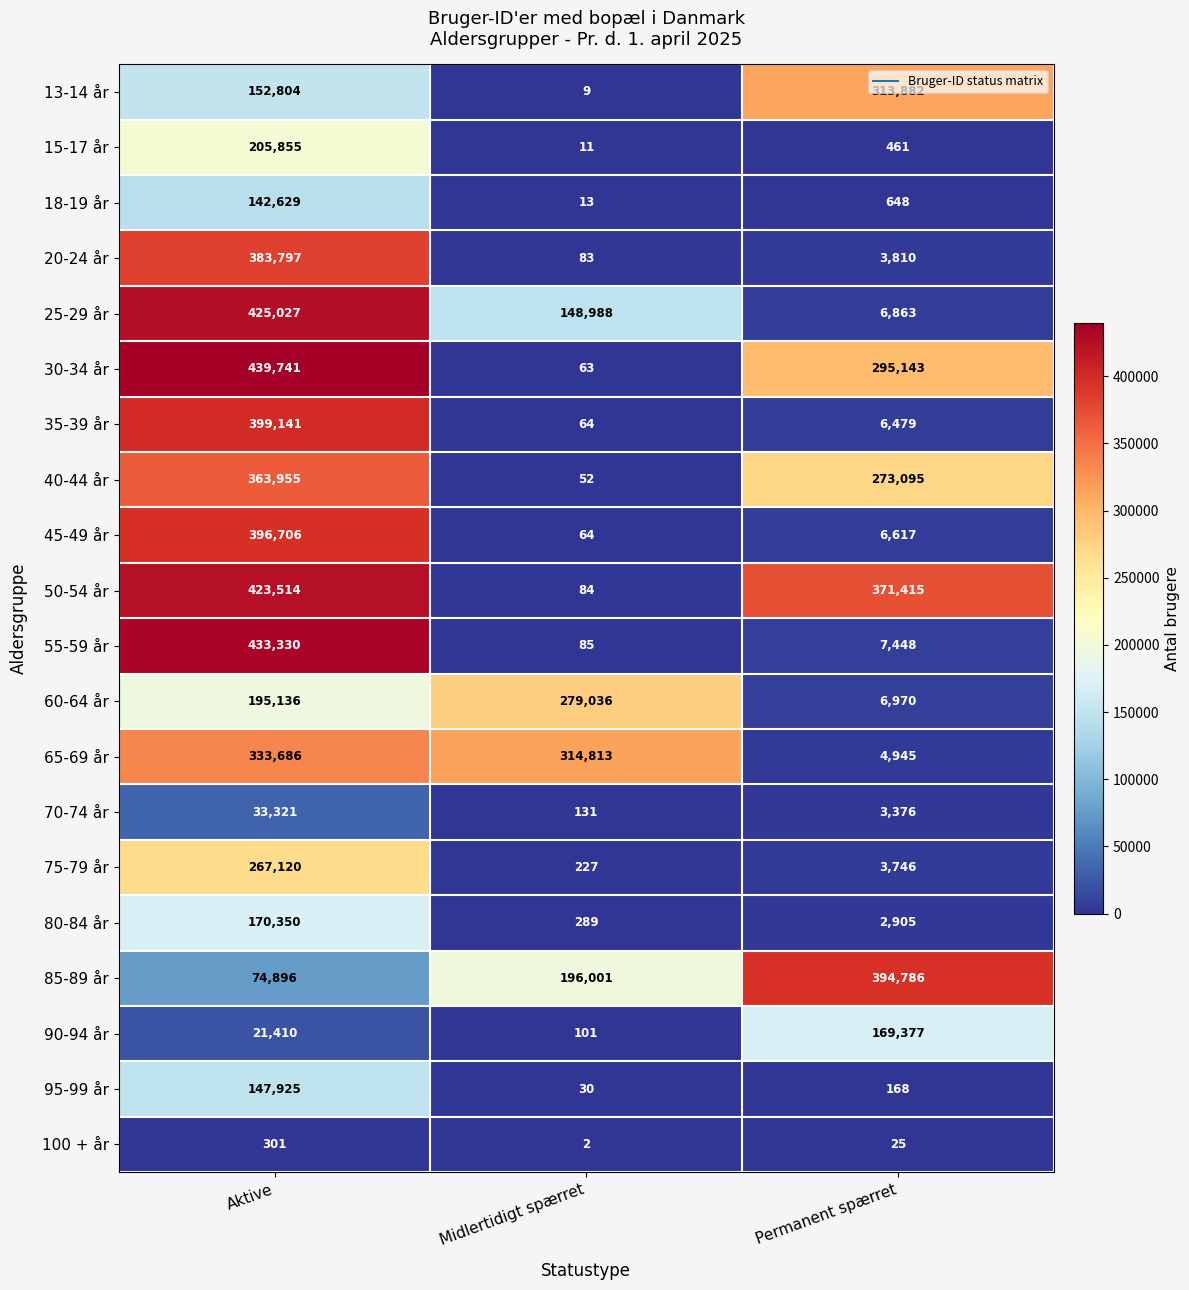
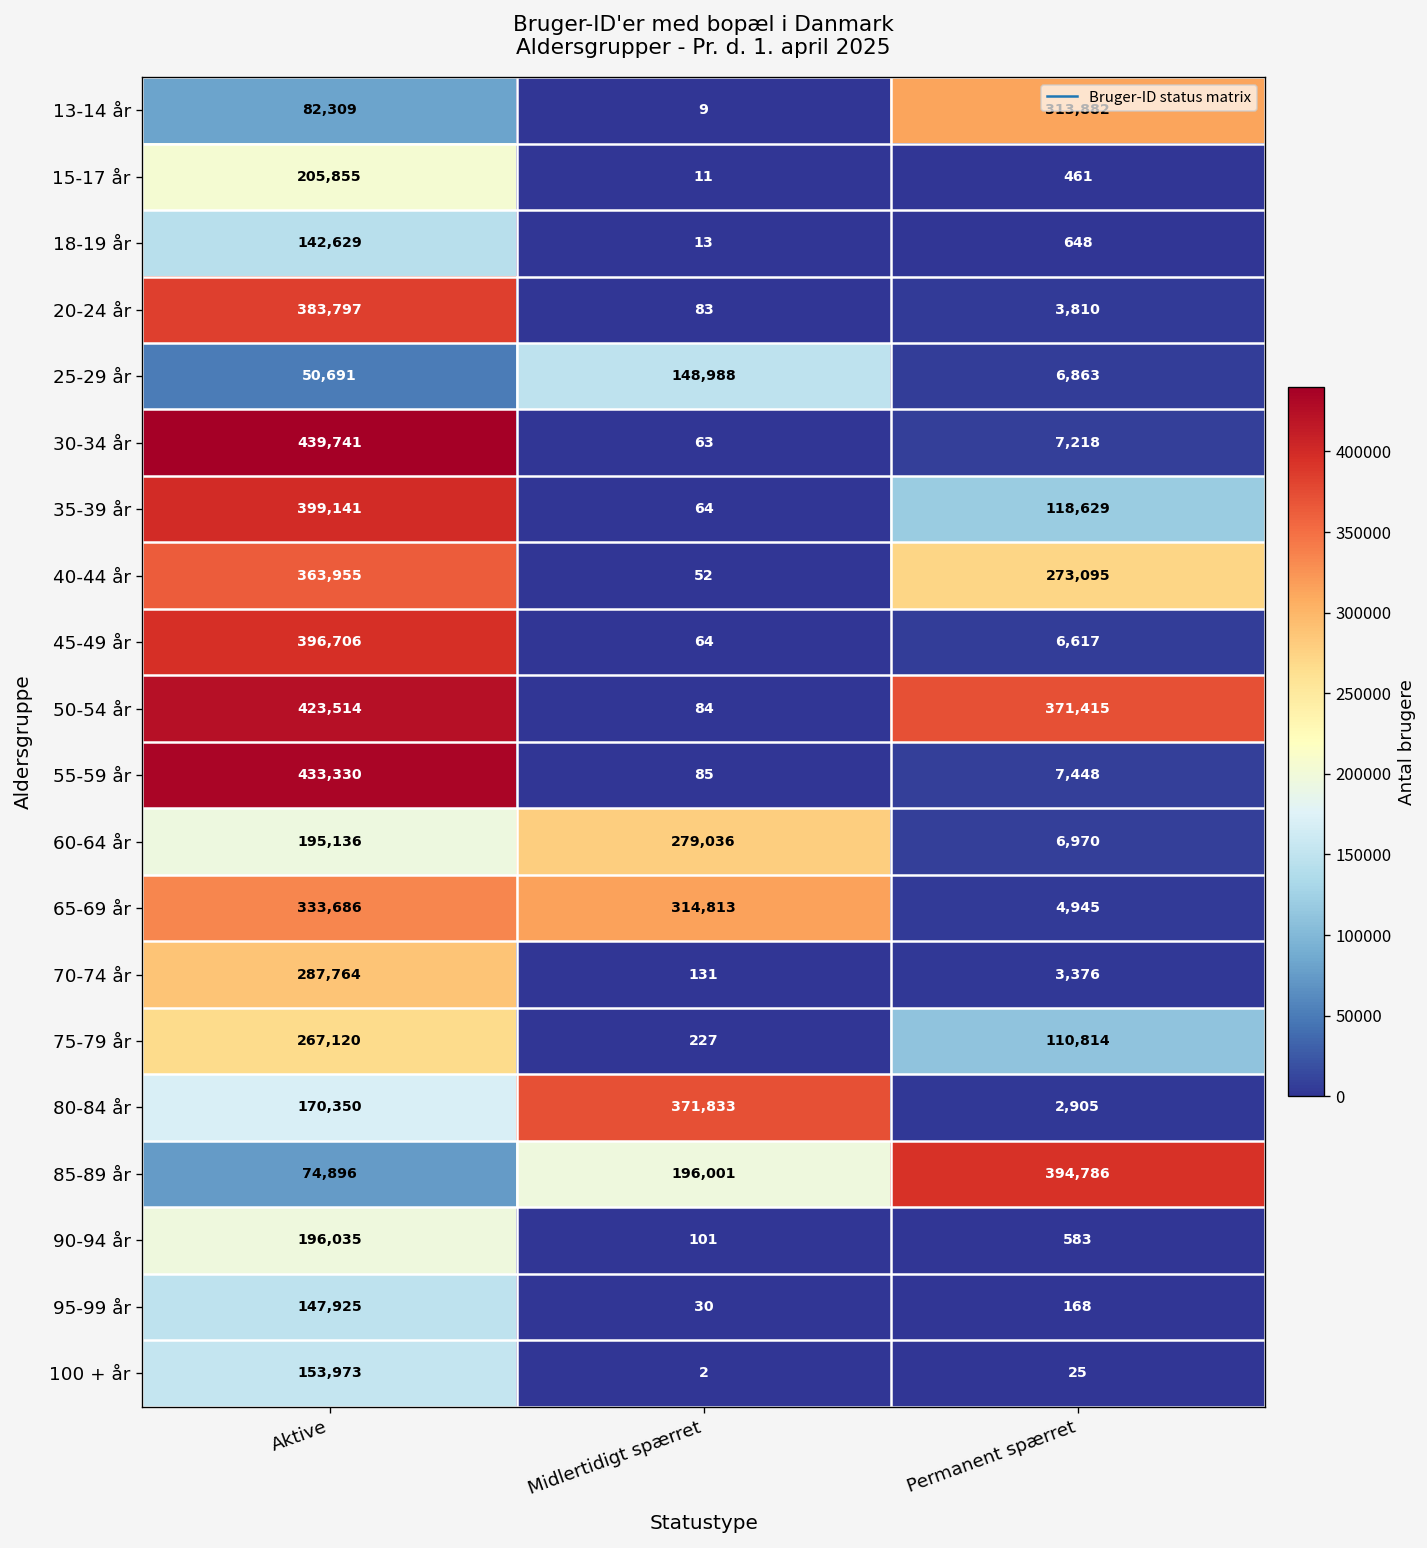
  {
    "13-14 år": {
-     "Aktive": "152,804",
+     "Aktive": "82,309",
      "Midlertidigt spærret": "9"
    },
    "15-17 år": {
      "Aktive": "205,855",
      "Midlertidigt spærret": "11",
      "Permanent spærret": "461"
    },
    "18-19 år": {
      "Aktive": "142,629",
      "Midlertidigt spærret": "13",
      "Permanent spærret": "648"
    },
    "20-24 år": {
      "Aktive": "383,797",
      "Midlertidigt spærret": "83",
      "Permanent spærret": "3,810"
    },
    "25-29 år": {
-     "Aktive": "425,027",
+     "Aktive": "50,691",
      "Midlertidigt spærret": "148,988",
      "Permanent spærret": "6,863"
    },
    "30-34 år": {
      "Aktive": "439,741",
      "Midlertidigt spærret": "63",
-     "Permanent spærret": "295,143"
+     "Permanent spærret": "7,218"
    },
    "35-39 år": {
      "Aktive": "399,141",
      "Midlertidigt spærret": "64",
-     "Permanent spærret": "6,479"
+     "Permanent spærret": "118,629"
    },
    "40-44 år": {
      "Aktive": "363,955",
      "Midlertidigt spærret": "52",
      "Permanent spærret": "273,095"
    },
    "45-49 år": {
      "Aktive": "396,706",
      "Midlertidigt spærret": "64",
      "Permanent spærret": "6,617"
    },
    "50-54 år": {
      "Aktive": "423,514",
      "Midlertidigt spærret": "84",
      "Permanent spærret": "371,415"
    },
    "55-59 år": {
      "Aktive": "433,330",
      "Midlertidigt spærret": "85",
      "Permanent spærret": "7,448"
    },
    "60-64 år": {
      "Aktive": "195,136",
      "Midlertidigt spærret": "279,036",
      "Permanent spærret": "6,970"
    },
    "65-69 år": {
      "Aktive": "333,686",
      "Midlertidigt spærret": "314,813",
      "Permanent spærret": "4,945"
    },
    "70-74 år": {
-     "Aktive": "33,321",
+     "Aktive": "287,764",
      "Midlertidigt spærret": "131",
      "Permanent spærret": "3,376"
    },
    "75-79 år": {
      "Aktive": "267,120",
      "Midlertidigt spærret": "227",
-     "Permanent spærret": "3,746"
+     "Permanent spærret": "110,814"
    },
    "80-84 år": {
      "Aktive": "170,350",
-     "Midlertidigt spærret": "289",
+     "Midlertidigt spærret": "371,833",
      "Permanent spærret": "2,905"
    },
    "85-89 år": {
      "Aktive": "74,896",
      "Midlertidigt spærret": "196,001",
      "Permanent spærret": "394,786"
    },
    "90-94 år": {
-     "Aktive": "21,410",
+     "Aktive": "196,035",
      "Midlertidigt spærret": "101",
-     "Permanent spærret": "169,377"
+     "Permanent spærret": "583"
    },
    "95-99 år": {
      "Aktive": "147,925",
      "Midlertidigt spærret": "30",
      "Permanent spærret": "168"
    },
    "100 + år": {
-     "Aktive": "301",
+     "Aktive": "153,973",
      "Midlertidigt spærret": "2",
      "Permanent spærret": "25"
    }
  }
